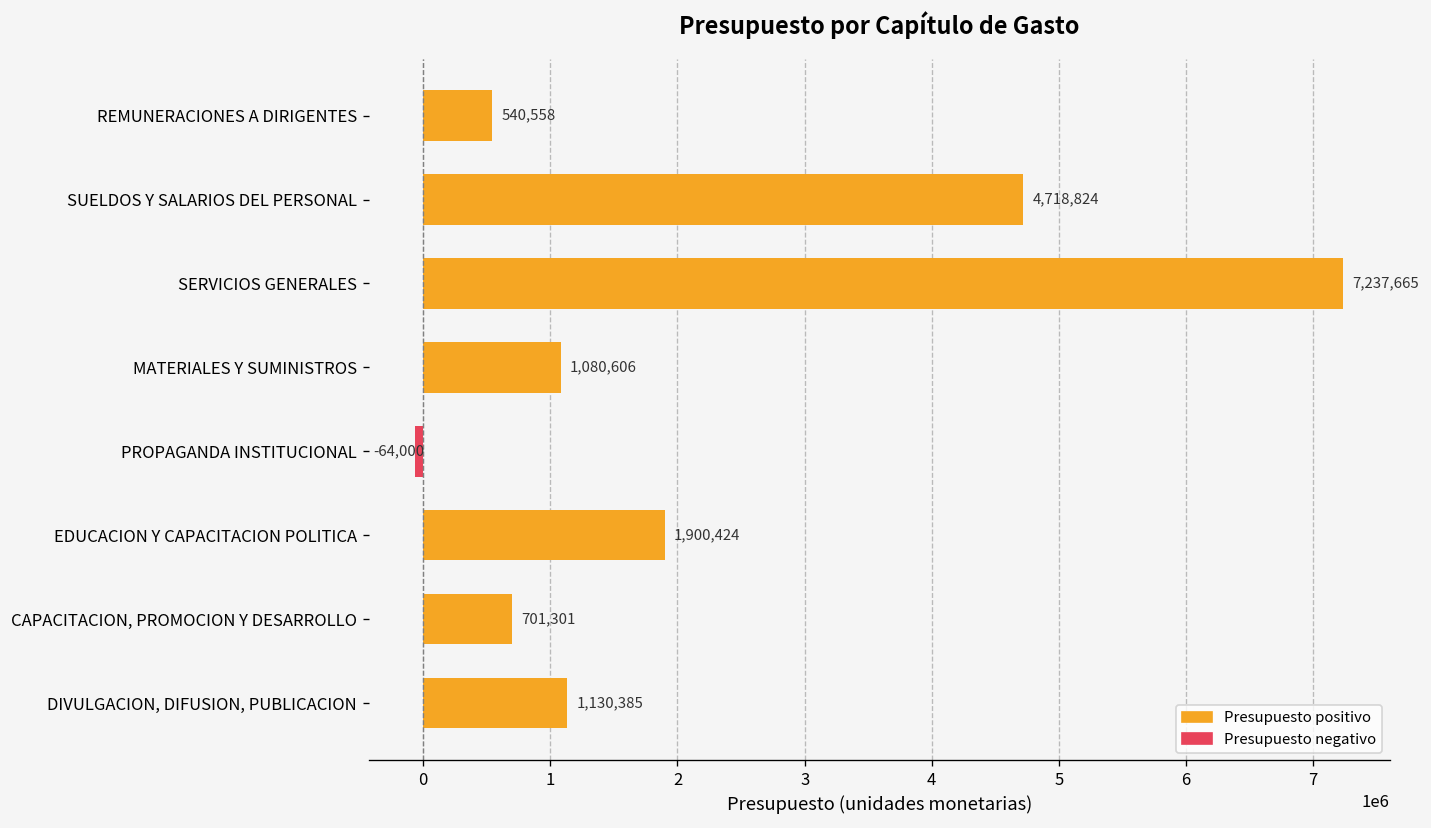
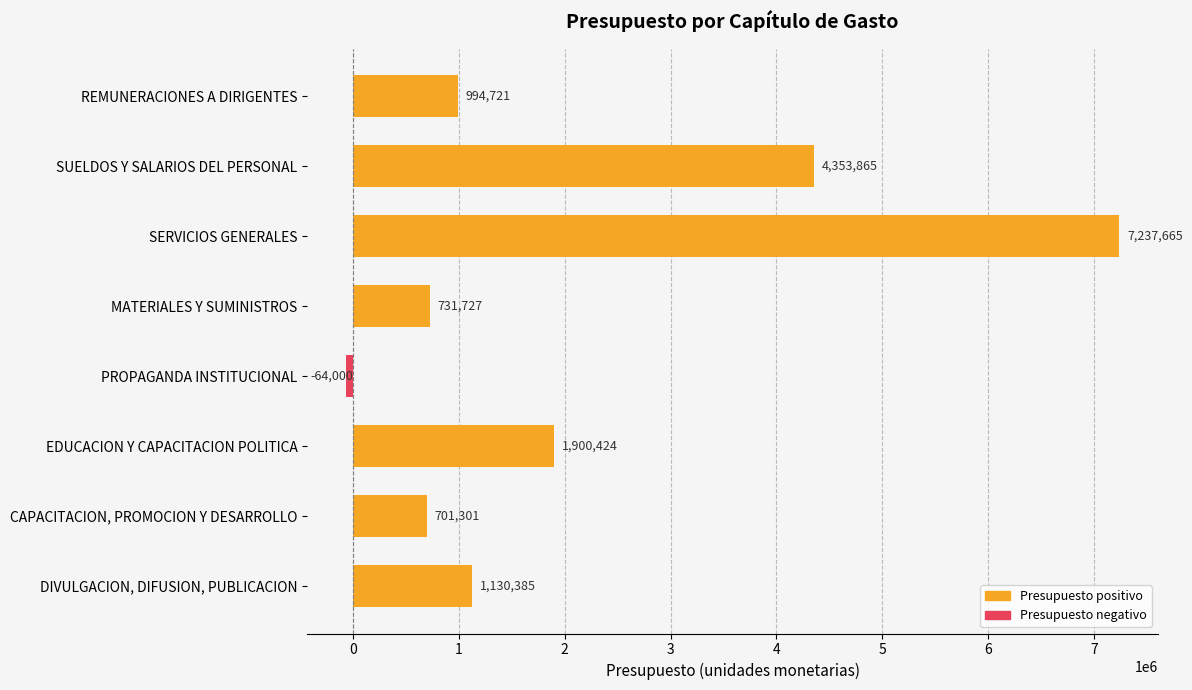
  {
-   "REMUNERACIONES A DIRIGENTES": "540,558",
-   "SUELDOS Y SALARIOS DEL PERSONAL": "4,718,824",
+   "REMUNERACIONES A DIRIGENTES": "994,721",
+   "SUELDOS Y SALARIOS DEL PERSONAL": "4,353,865",
    "SERVICIOS GENERALES": "7,237,665",
-   "MATERIALES Y SUMINISTROS": "1,080,606",
+   "MATERIALES Y SUMINISTROS": "731,727",
    "PROPAGANDA INSTITUCIONAL": "-64,000",
    "EDUCACION Y CAPACITACION POLITICA": "1,900,424",
    "CAPACITACION, PROMOCION Y DESARROLLO": "701,301",
    "DIVULGACION, DIFUSION, PUBLICACION": "1,130,385"
  }
